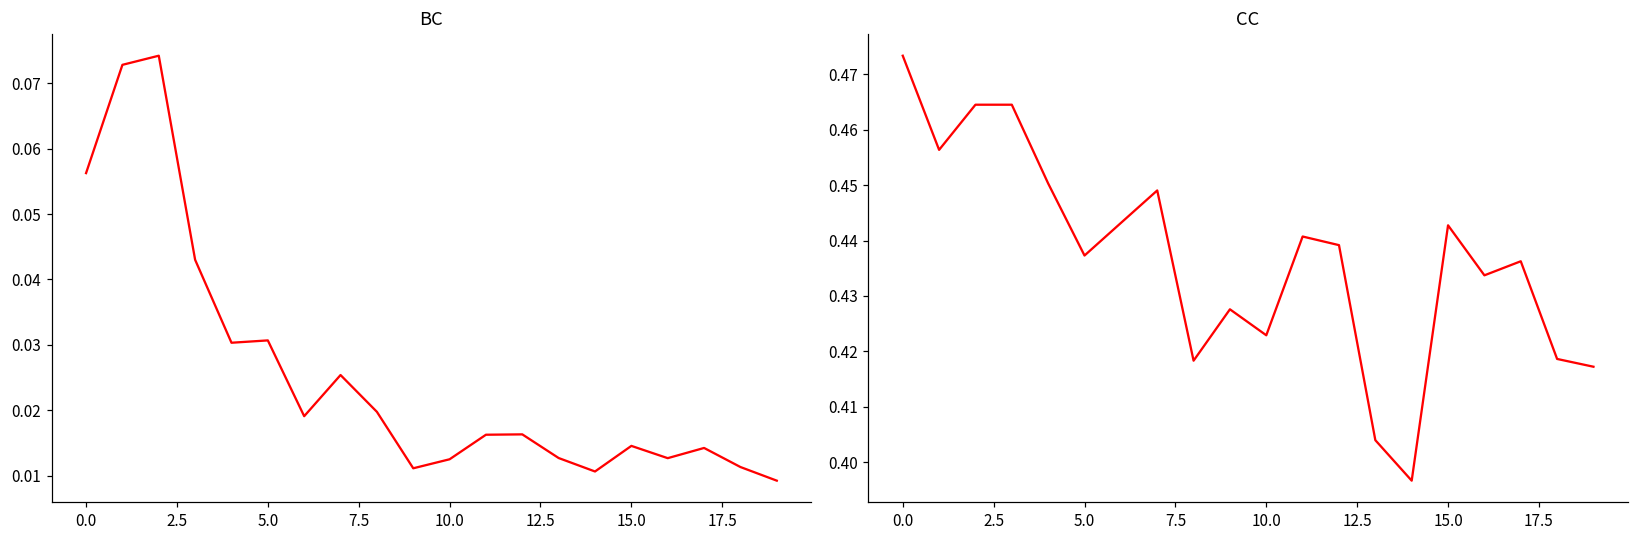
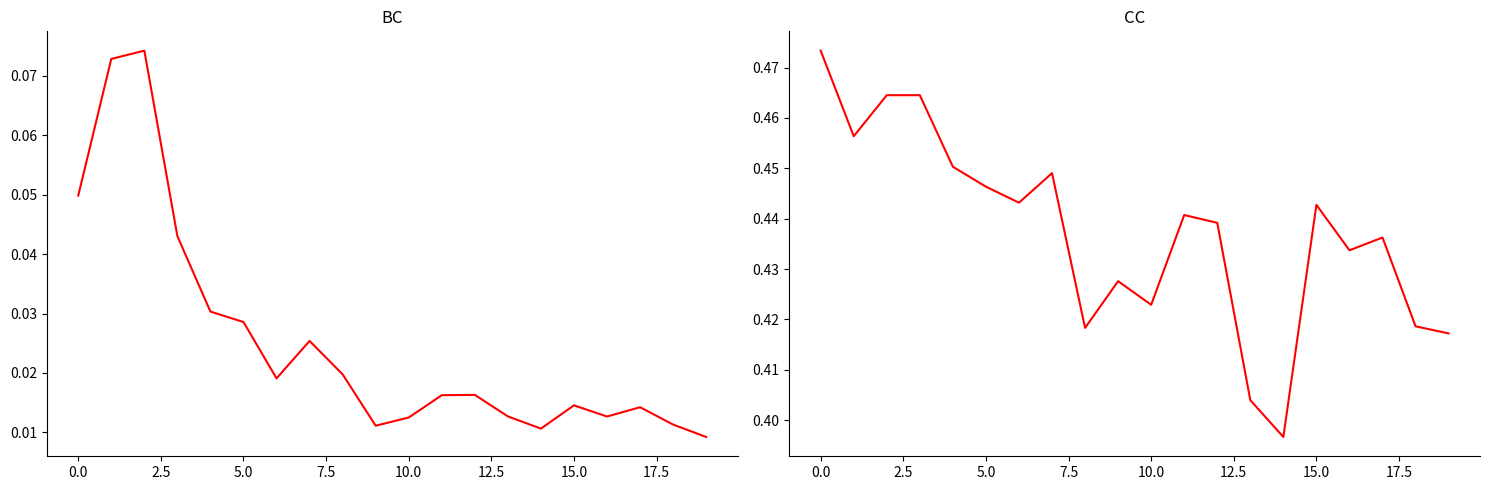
  {
    "BC": {
-     "0.0": 0.056,
-     "5.0": 0.031,
+     "0.0": 0.050,
+     "5.0": 0.029,
      "10.0": 0.013,
      "15.0": 0.015
    },
    "CC": {
      "0.0": 0.473,
-     "5.0": 0.437,
+     "5.0": 0.446,
      "10.0": 0.423,
      "15.0": 0.443
    }
  }
